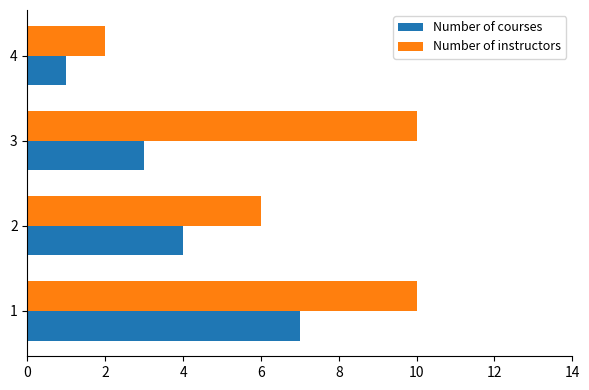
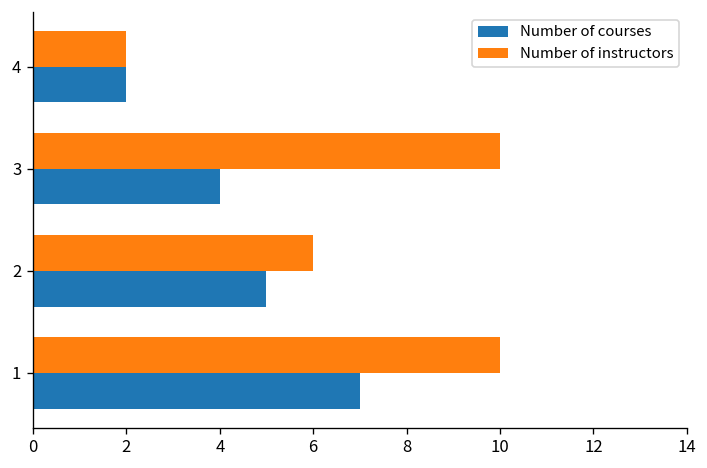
  {
    "Number of courses": {
-     "4": 1,
-     "3": 3,
-     "2": 4,
+     "4": 2,
+     "3": 4,
+     "2": 5,
      "1": 7
    },
    "Number of instructors": {
      "4": 2,
      "3": 10,
      "2": 6,
      "1": 10
    }
  }
